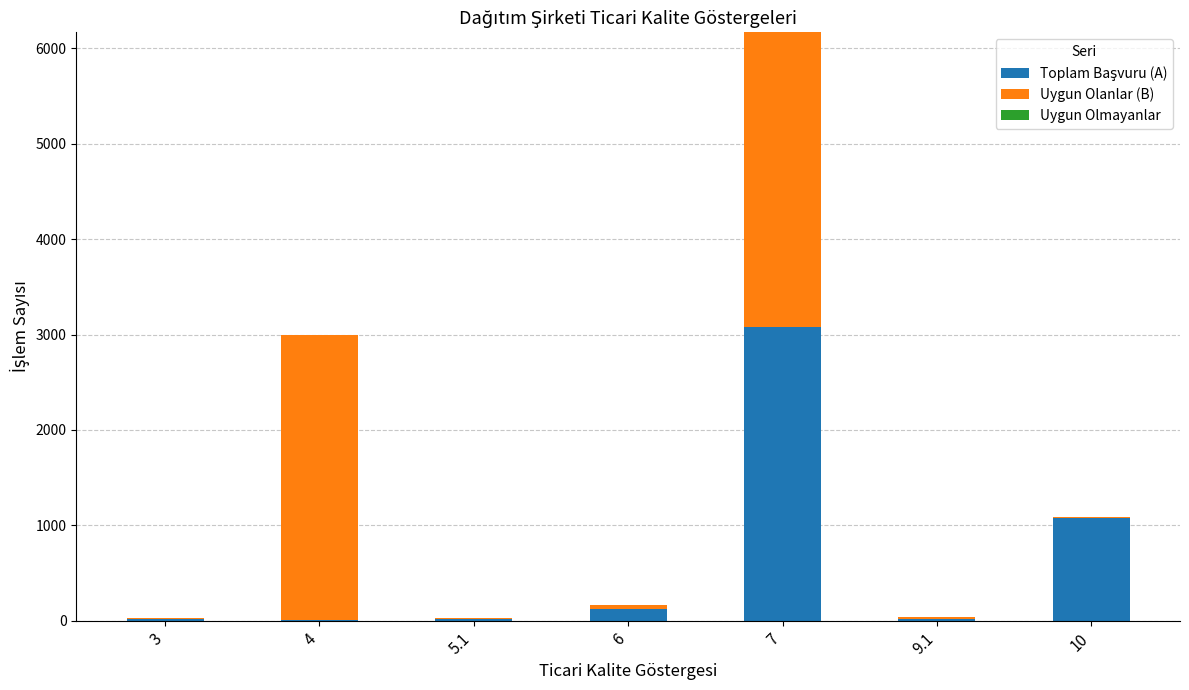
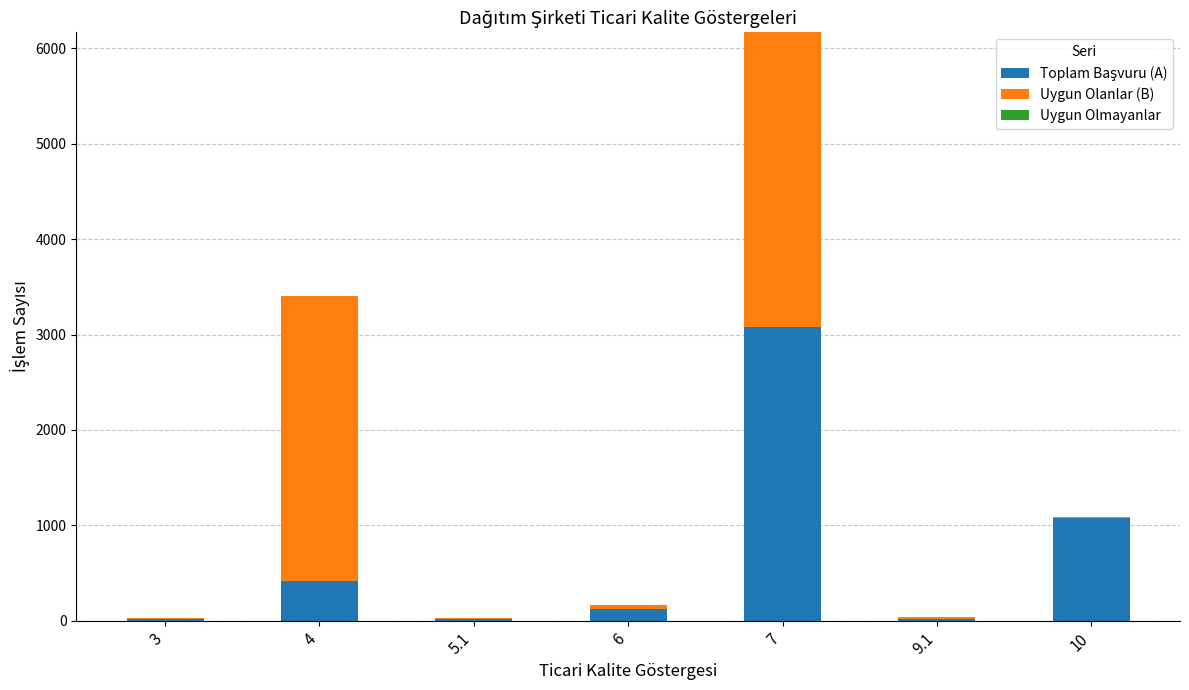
  {
    "Toplam Başvuru (A)": {
-     "4": 0,
+     "4": 400,
      "6": 100,
      "7": 3100,
      "10": 1100
    },
    "Uygun Olmayanlar": {
      "3": 0,
      "5.1": 0,
      "6": 0,
      "9.1": 0,
      "10": 0
    }
  }
